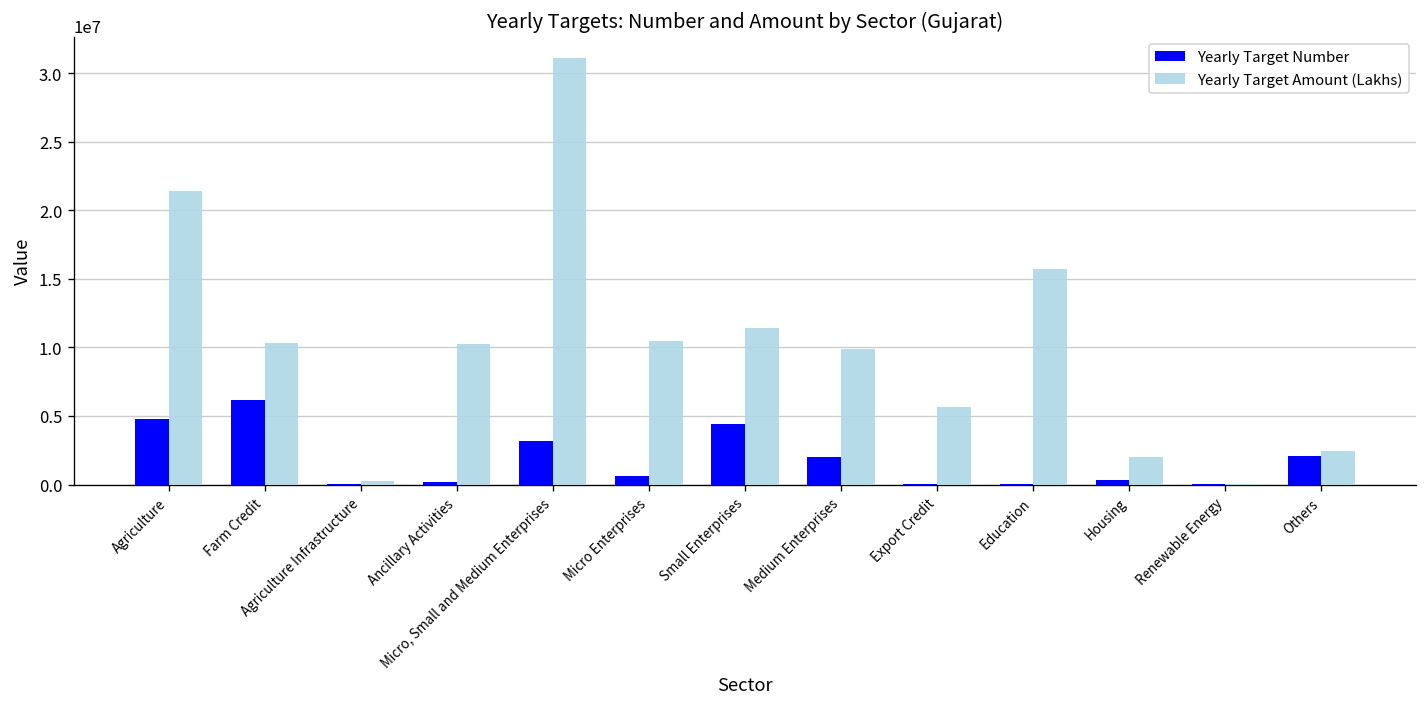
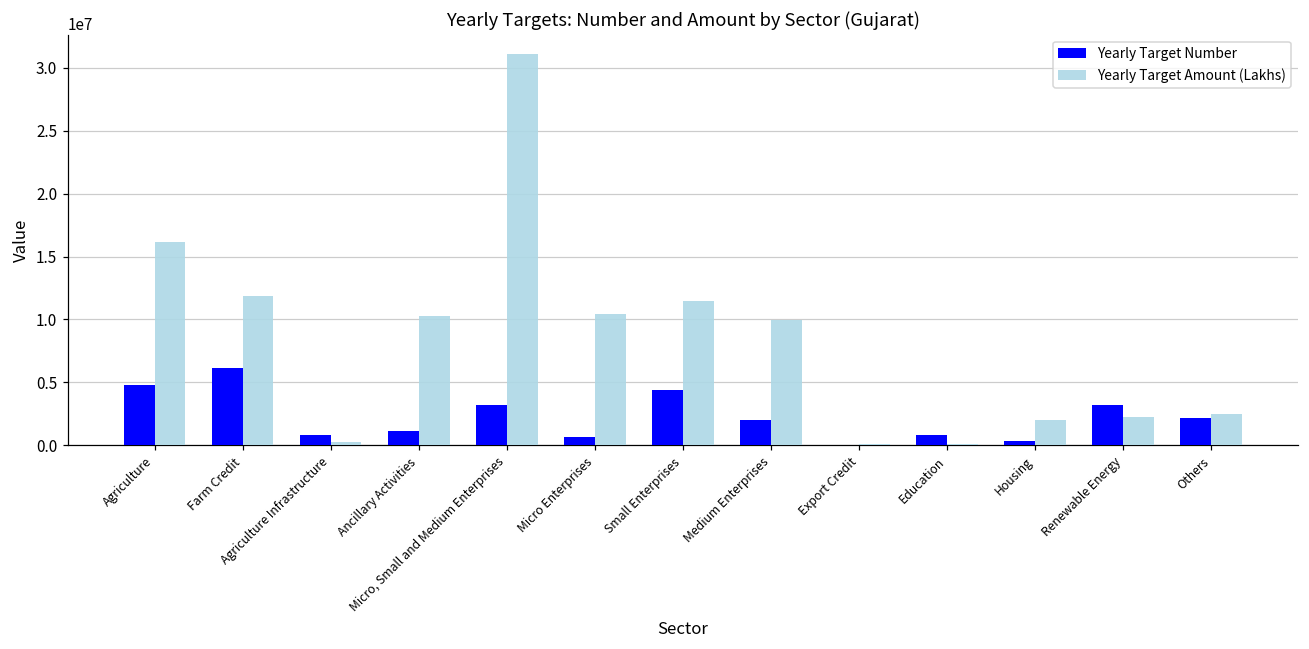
  {
    "Yearly Target Number": {
      "Agriculture": 4800000,
      "Farm Credit": 6100000,
-     "Agriculture Infrastructure": 0,
-     "Ancillary Activities": 200000,
+     "Agriculture Infrastructure": 800000,
+     "Ancillary Activities": 1100000,
      "Micro, Small and Medium Enterprises": 3200000,
      "Micro Enterprises": 600000,
      "Small Enterprises": 4400000,
      "Medium Enterprises": 2000000,
-     "Education": 0,
+     "Education": 800000,
      "Housing": 300000,
-     "Renewable Energy": 0,
+     "Renewable Energy": 3200000,
      "Others": 2100000
    },
    "Yearly Target Amount (Lakhs)": {
-     "Agriculture": 21400000,
-     "Farm Credit": 10300000,
+     "Agriculture": 16100000,
+     "Farm Credit": 11800000,
      "Agriculture Infrastructure": 300000,
      "Ancillary Activities": 10300000,
      "Micro, Small and Medium Enterprises": 31100000,
      "Micro Enterprises": 10500000,
      "Small Enterprises": 11500000,
      "Medium Enterprises": 9900000,
-     "Export Credit": 5600000,
-     "Education": 15700000,
+     "Export Credit": 100000,
+     "Education": 100000,
      "Housing": 2000000,
-     "Renewable Energy": 100000,
+     "Renewable Energy": 2300000,
      "Others": 2400000
    }
  }
